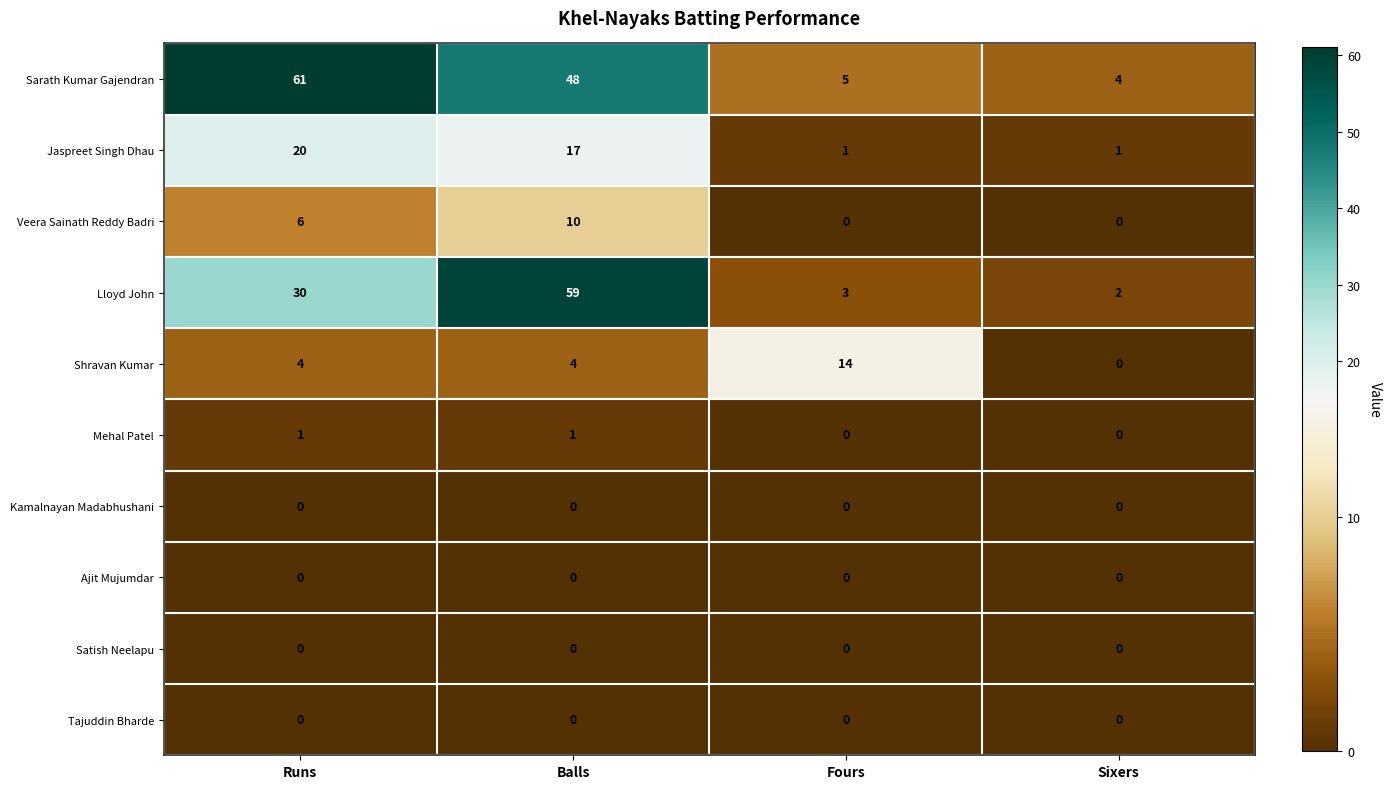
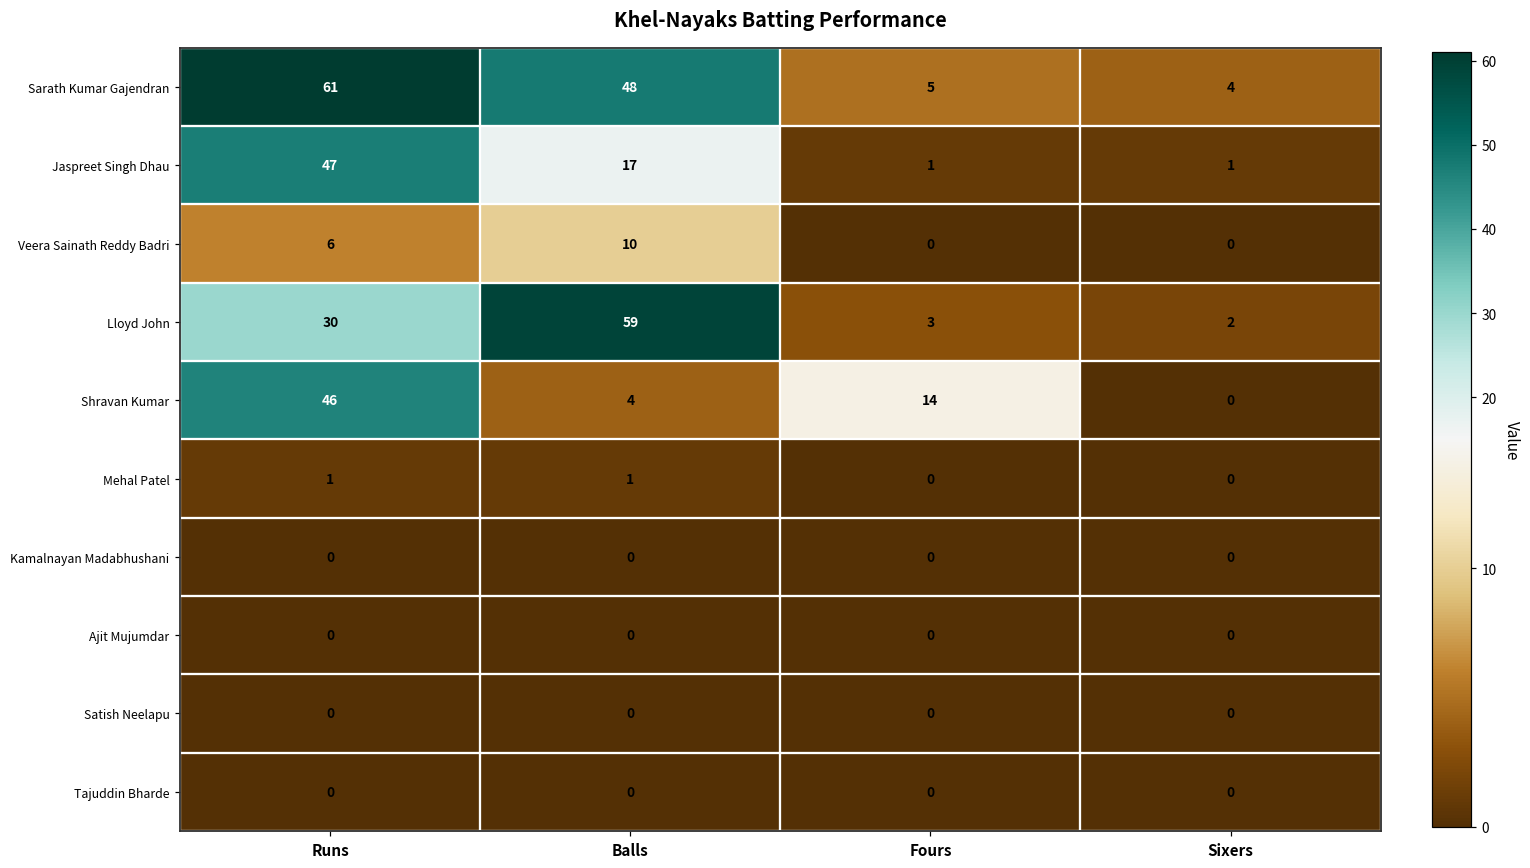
  {
    "Sarath Kumar Gajendran": {
      "Runs": 61,
      "Balls": 48,
      "Fours": 5,
      "Sixers": 4
    },
    "Jaspreet Singh Dhau": {
-     "Runs": 20,
+     "Runs": 47,
      "Balls": 17,
      "Fours": 1,
      "Sixers": 1
    },
    "Veera Sainath Reddy Badri": {
      "Runs": 6,
      "Balls": 10,
      "Fours": 0,
      "Sixers": 0
    },
    "Lloyd John": {
      "Runs": 30,
      "Balls": 59,
      "Fours": 3,
      "Sixers": 2
    },
    "Shravan Kumar": {
-     "Runs": 4,
+     "Runs": 46,
      "Balls": 4,
      "Fours": 14,
      "Sixers": 0
    },
    "Mehal Patel": {
      "Runs": 1,
      "Balls": 1,
      "Fours": 0,
      "Sixers": 0
    },
    "Kamalnayan Madabhushani": {
      "Runs": 0,
      "Balls": 0,
      "Fours": 0,
      "Sixers": 0
    },
    "Ajit Mujumdar": {
      "Runs": 0,
      "Balls": 0,
      "Fours": 0,
      "Sixers": 0
    },
    "Satish Neelapu": {
      "Runs": 0,
      "Balls": 0,
      "Fours": 0,
      "Sixers": 0
    },
    "Tajuddin Bharde": {
      "Runs": 0,
      "Balls": 0,
      "Fours": 0,
      "Sixers": 0
    }
  }
